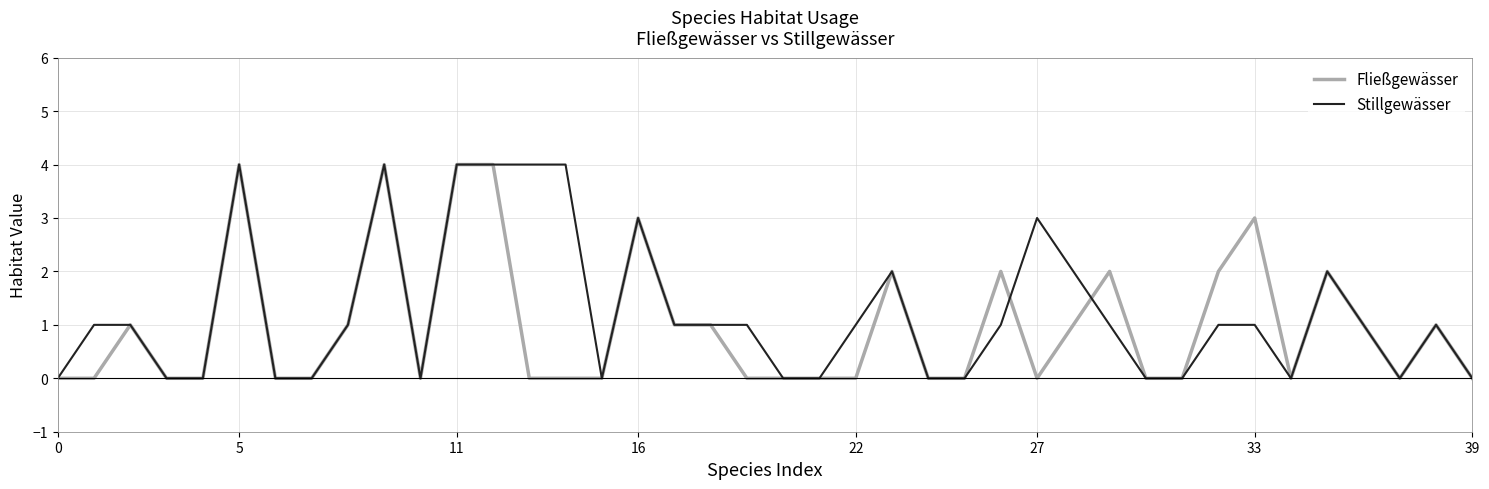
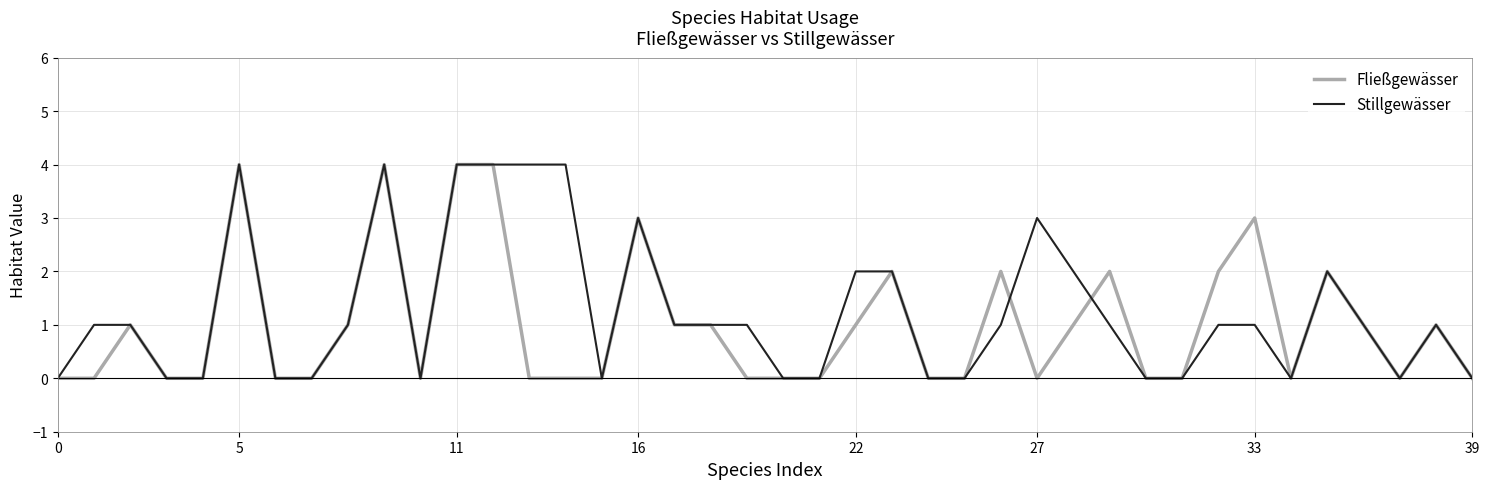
  {
    "Fließgewässer": {
-     "22": 0,
+     "22": 1,
      "27": 0,
      "33": 3
    },
    "Stillgewässer": {
-     "22": 1,
+     "22": 2,
      "27": 3,
      "33": 1
    }
  }
